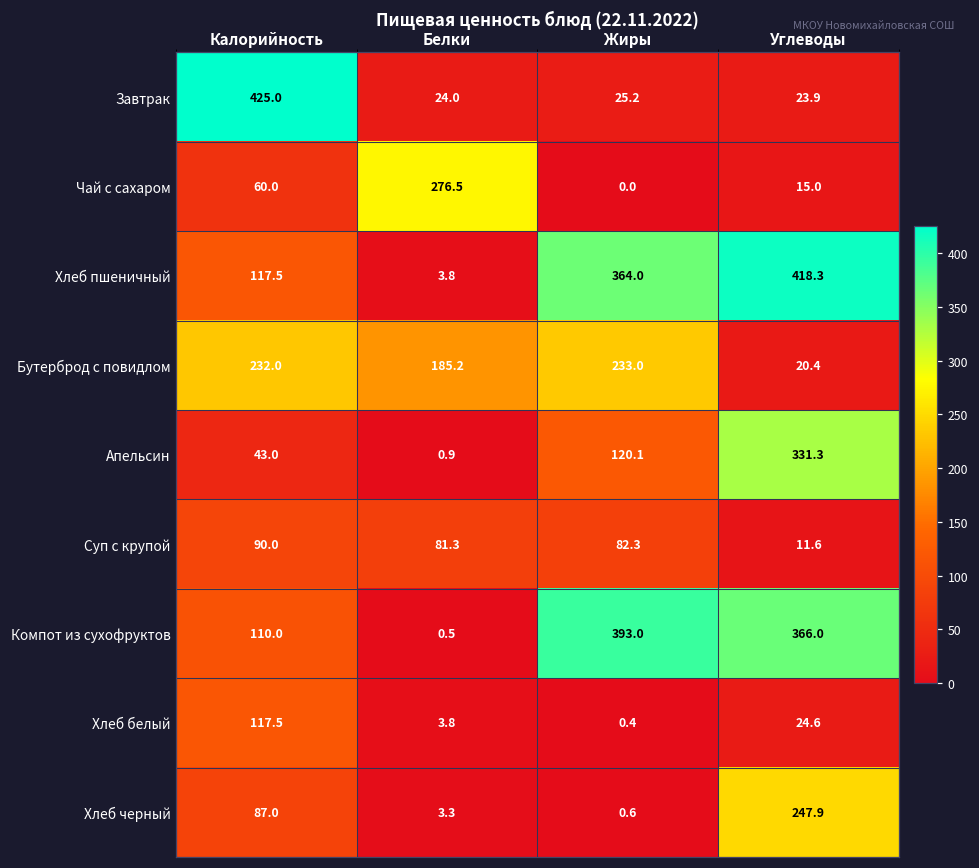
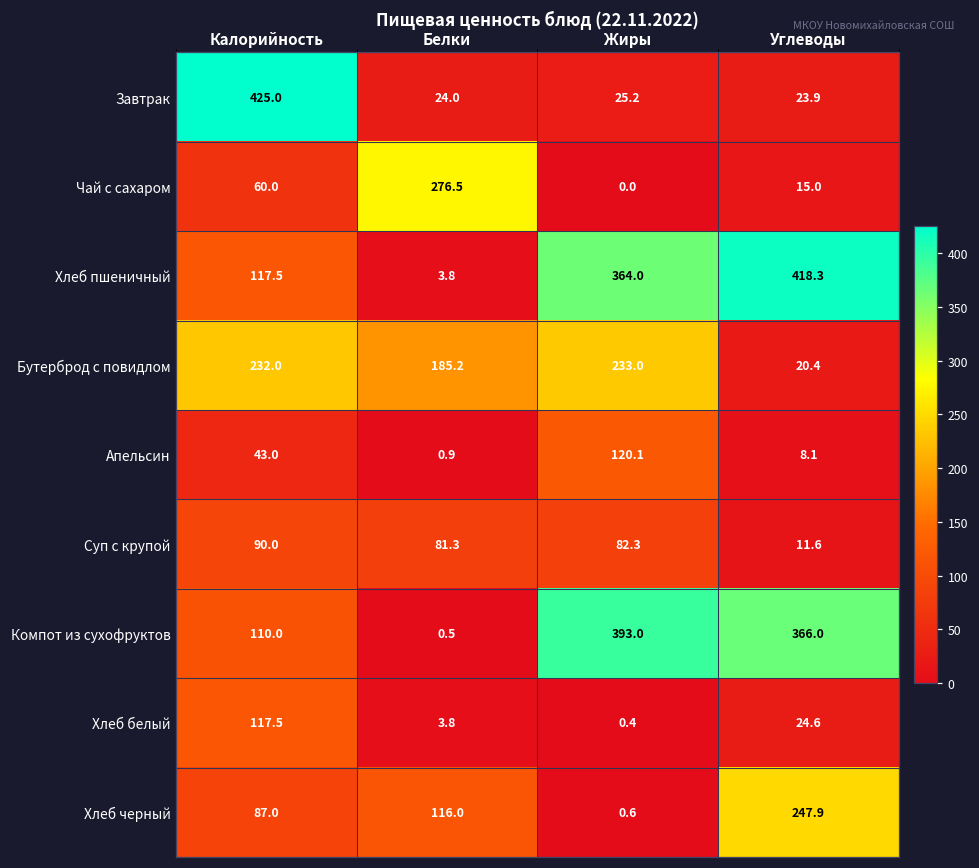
  {
    "Завтрак": {
      "Калорийность": 425.0,
      "Белки": 24.0,
      "Жиры": 25.2,
      "Углеводы": 23.9
    },
    "Чай с сахаром": {
      "Калорийность": 60.0,
      "Белки": 276.5,
      "Жиры": 0.0,
      "Углеводы": 15.0
    },
    "Хлеб пшеничный": {
      "Калорийность": 117.5,
      "Белки": 3.8,
      "Жиры": 364.0,
      "Углеводы": 418.3
    },
    "Бутерброд с повидлом": {
      "Калорийность": 232.0,
      "Белки": 185.2,
      "Жиры": 233.0,
      "Углеводы": 20.4
    },
    "Апельсин": {
      "Калорийность": 43.0,
      "Белки": 0.9,
      "Жиры": 120.1,
-     "Углеводы": 331.3
+     "Углеводы": 8.1
    },
    "Суп с крупой": {
      "Калорийность": 90.0,
      "Белки": 81.3,
      "Жиры": 82.3,
      "Углеводы": 11.6
    },
    "Компот из сухофруктов": {
      "Калорийность": 110.0,
      "Белки": 0.5,
      "Жиры": 393.0,
      "Углеводы": 366.0
    },
    "Хлеб белый": {
      "Калорийность": 117.5,
      "Белки": 3.8,
      "Жиры": 0.4,
      "Углеводы": 24.6
    },
    "Хлеб черный": {
      "Калорийность": 87.0,
-     "Белки": 3.3,
+     "Белки": 116.0,
      "Жиры": 0.6,
      "Углеводы": 247.9
    }
  }
